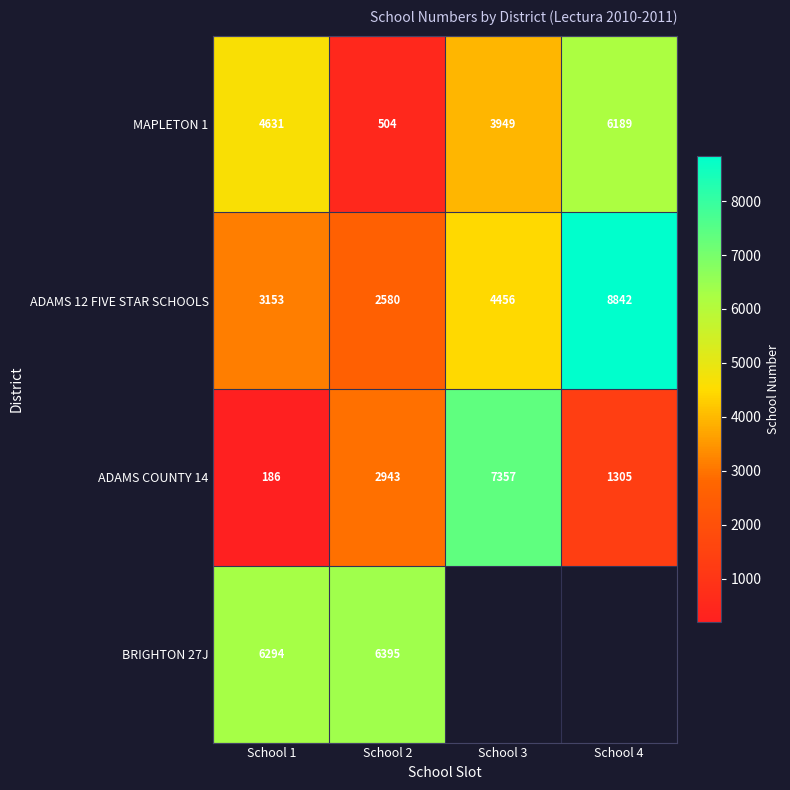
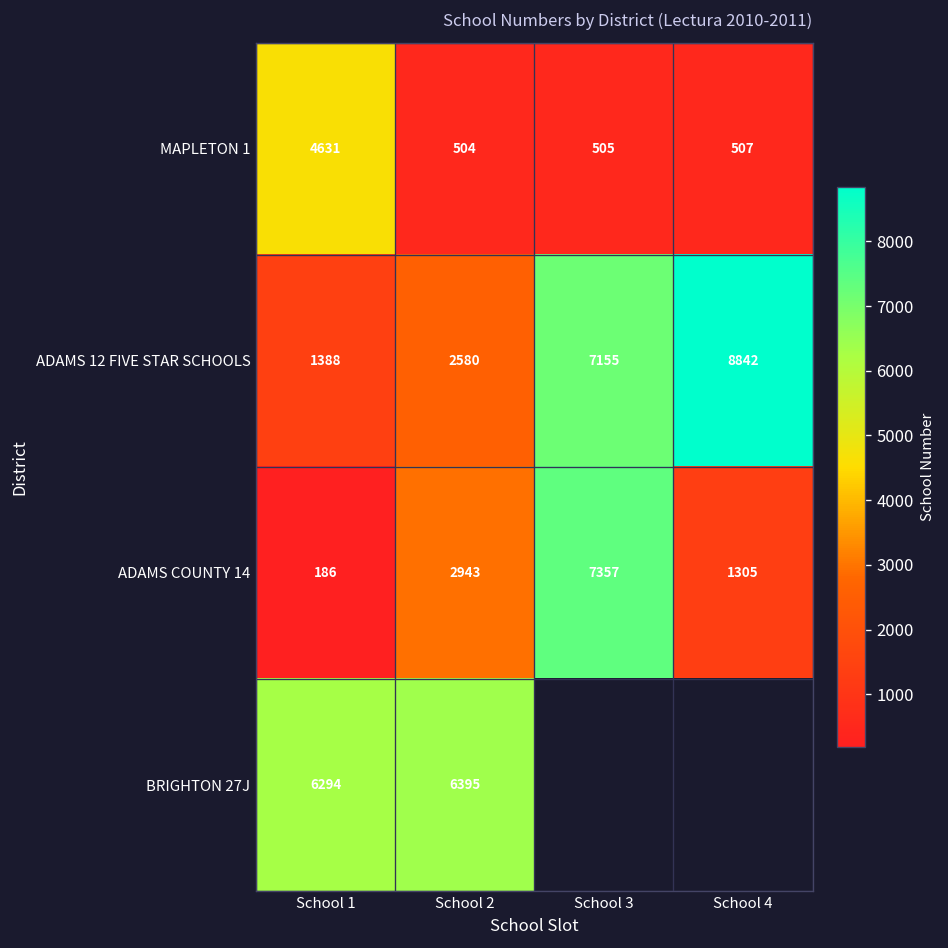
  {
    "MAPLETON 1": {
      "School 1": 4631,
      "School 2": 504,
-     "School 3": 3949,
-     "School 4": 6189
+     "School 3": 505,
+     "School 4": 507
    },
    "ADAMS 12 FIVE STAR SCHOOLS": {
-     "School 1": 3153,
+     "School 1": 1388,
      "School 2": 2580,
-     "School 3": 4456,
+     "School 3": 7155,
      "School 4": 8842
    },
    "ADAMS COUNTY 14": {
      "School 1": 186,
      "School 2": 2943,
      "School 3": 7357,
      "School 4": 1305
    },
    "BRIGHTON 27J": {
      "School 1": 6294,
      "School 2": 6395
    }
  }
